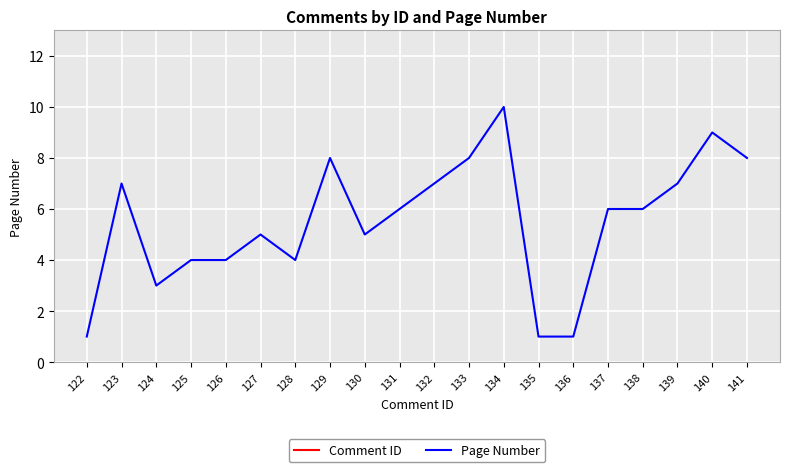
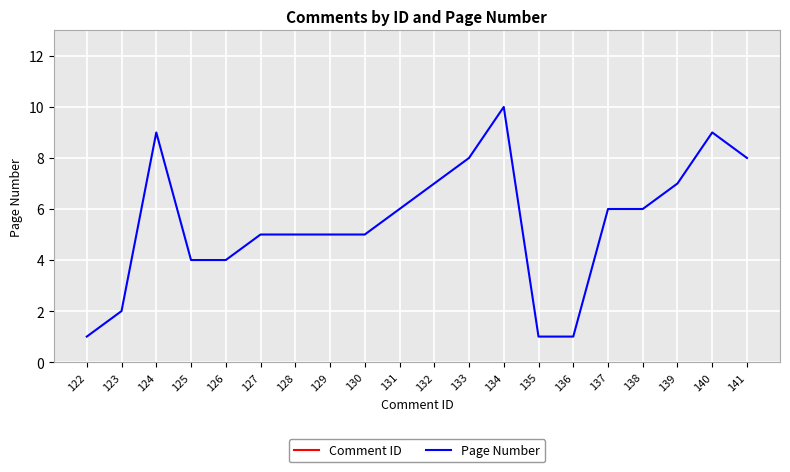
  {
    "Page Number": {
      "122": 1,
-     "123": 7,
-     "124": 3,
+     "123": 2,
+     "124": 9,
      "125": 4,
      "126": 4,
      "127": 5,
-     "128": 4,
-     "129": 8,
+     "128": 5,
+     "129": 5,
      "130": 5,
      "131": 6,
      "132": 7,
      "133": 8,
      "134": 10,
      "135": 1,
      "136": 1,
      "137": 6,
      "138": 6,
      "139": 7,
      "140": 9,
      "141": 8
    }
  }
